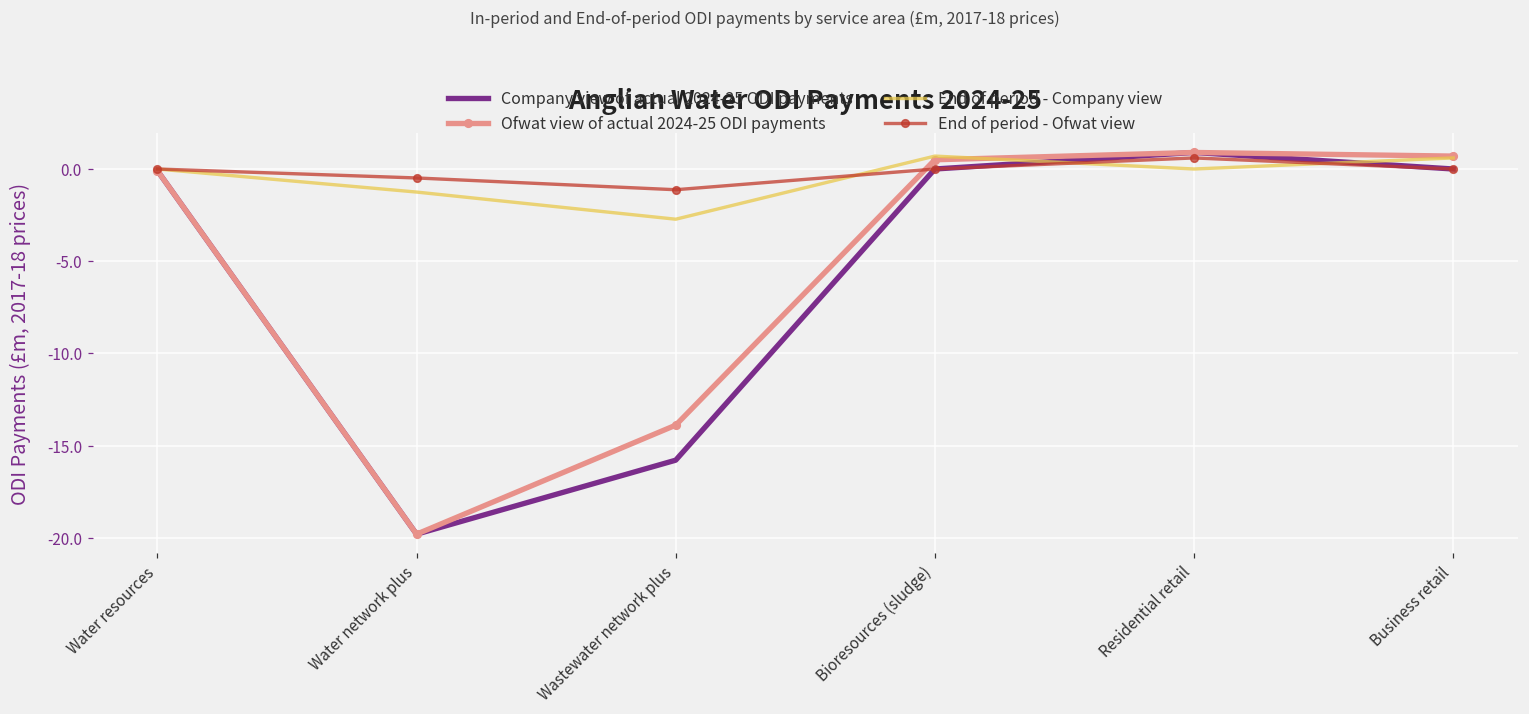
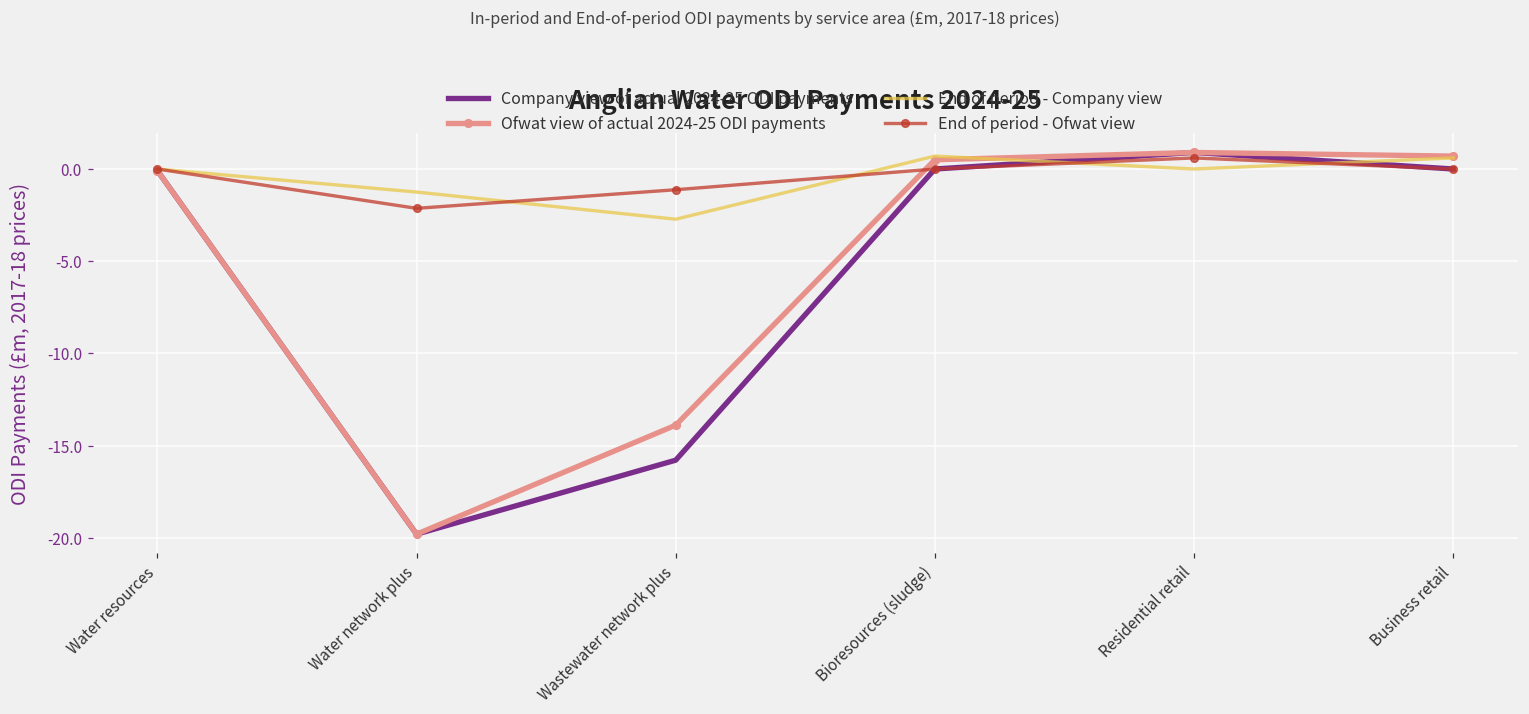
  {
    "Company view of actual 2024-25 ODI payments": {
      "Wastewater network plus": -15.8
    },
    "Ofwat view of actual 2024-25 ODI payments": {
      "Wastewater network plus": -13.9,
      "Bioresources (sludge)": 0.5
    },
    "End of period - Company view": {
      "Water network plus": -1.3,
      "Wastewater network plus": -2.7,
      "Bioresources (sludge)": 0.7,
      "Residential retail": 0.0
    },
    "End of period - Ofwat view": {
-     "Water network plus": -0.5,
+     "Water network plus": -2.1,
      "Wastewater network plus": -1.1,
      "Residential retail": 0.6
    }
  }
